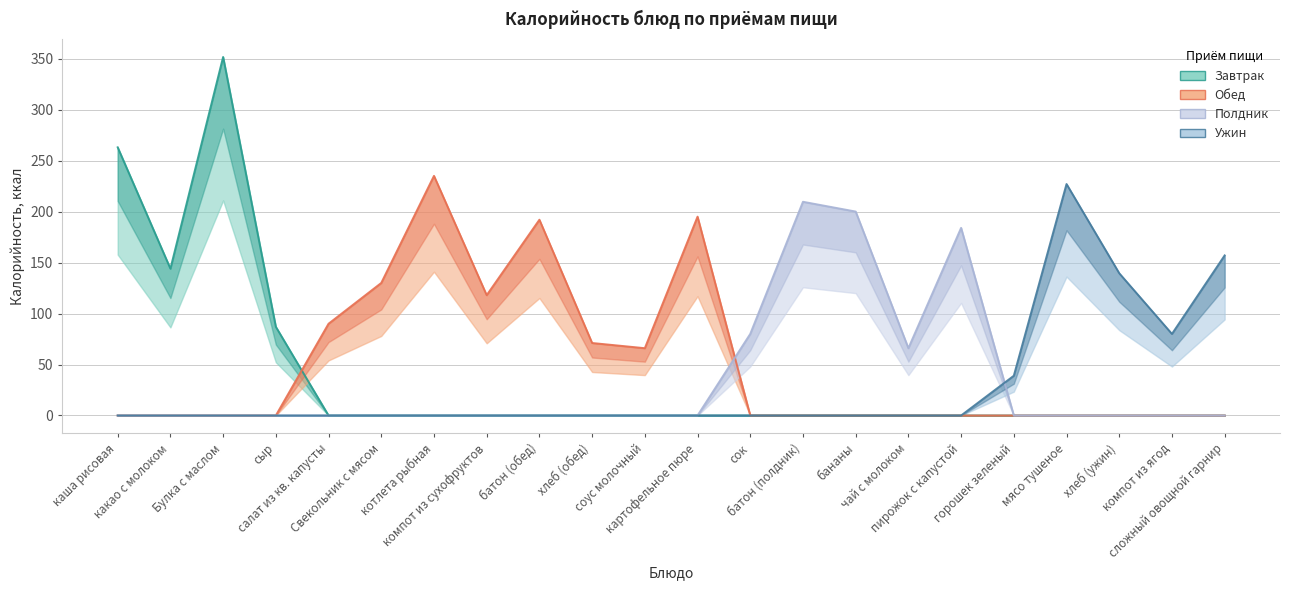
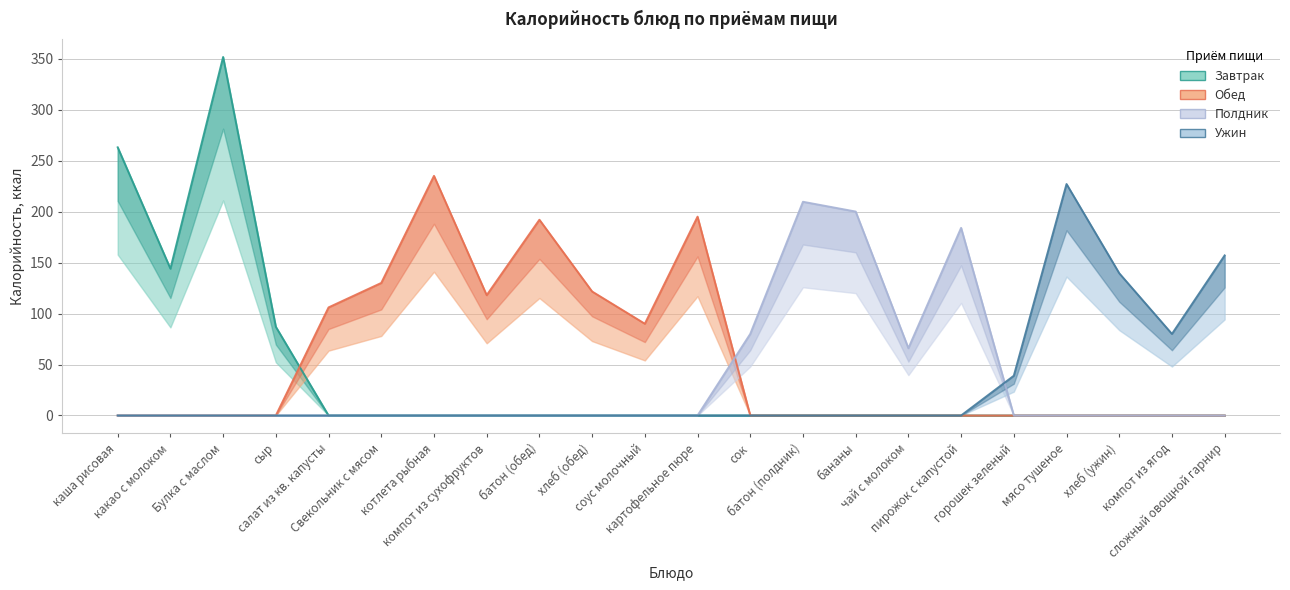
  {
    "Обед": {
-     "салат из кв. капусты": 90,
+     "салат из кв. капусты": 106,
      "Свекольник с мясом": 130,
      "котлета рыбная": 235,
      "компот из сухофруктов": 118,
      "батон (обед)": 192,
-     "хлеб (обед)": 71,
-     "соус молочный": 66,
+     "хлеб (обед)": 122,
+     "соус молочный": 90,
      "картофельное пюре": 195
    }
  }
